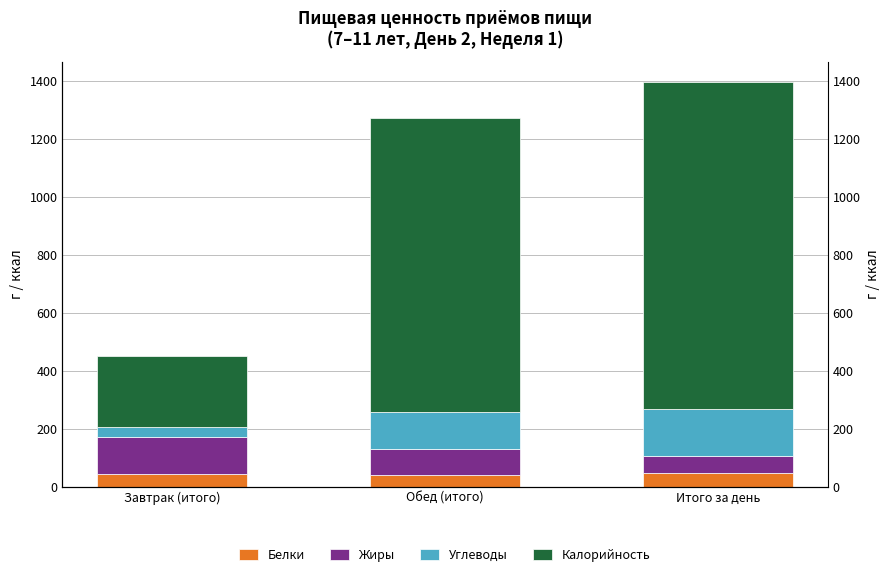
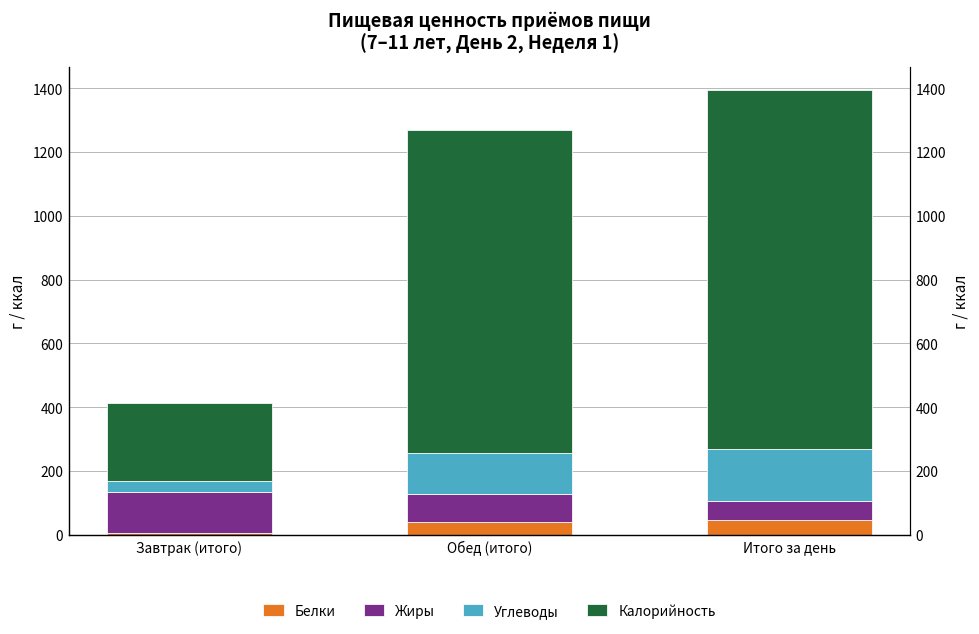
  {
    "Белки": {
-     "Завтрак (итого)": 40,
+     "Завтрак (итого)": 10,
      "Обед (итого)": 40,
      "Итого за день": 50
    },
    "Жиры": {
      "Завтрак (итого)": 130,
      "Обед (итого)": 90,
      "Итого за день": 60
    },
    "Углеводы": {
      "Завтрак (итого)": 40,
      "Обед (итого)": 130,
      "Итого за день": 160
    },
    "Калорийность": {
      "Завтрак (итого)": 240,
      "Обед (итого)": 1010,
      "Итого за день": 1130
    }
  }
